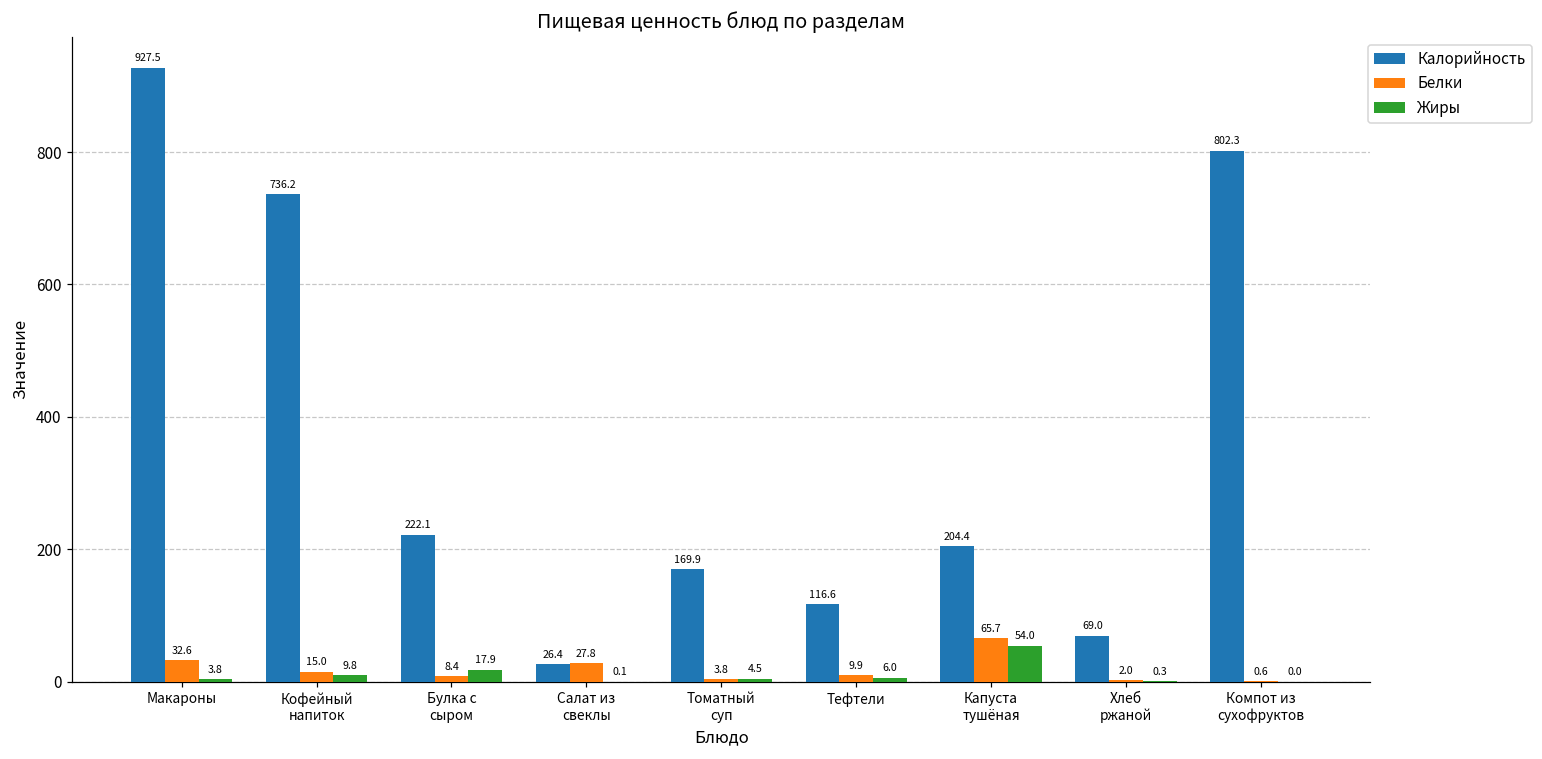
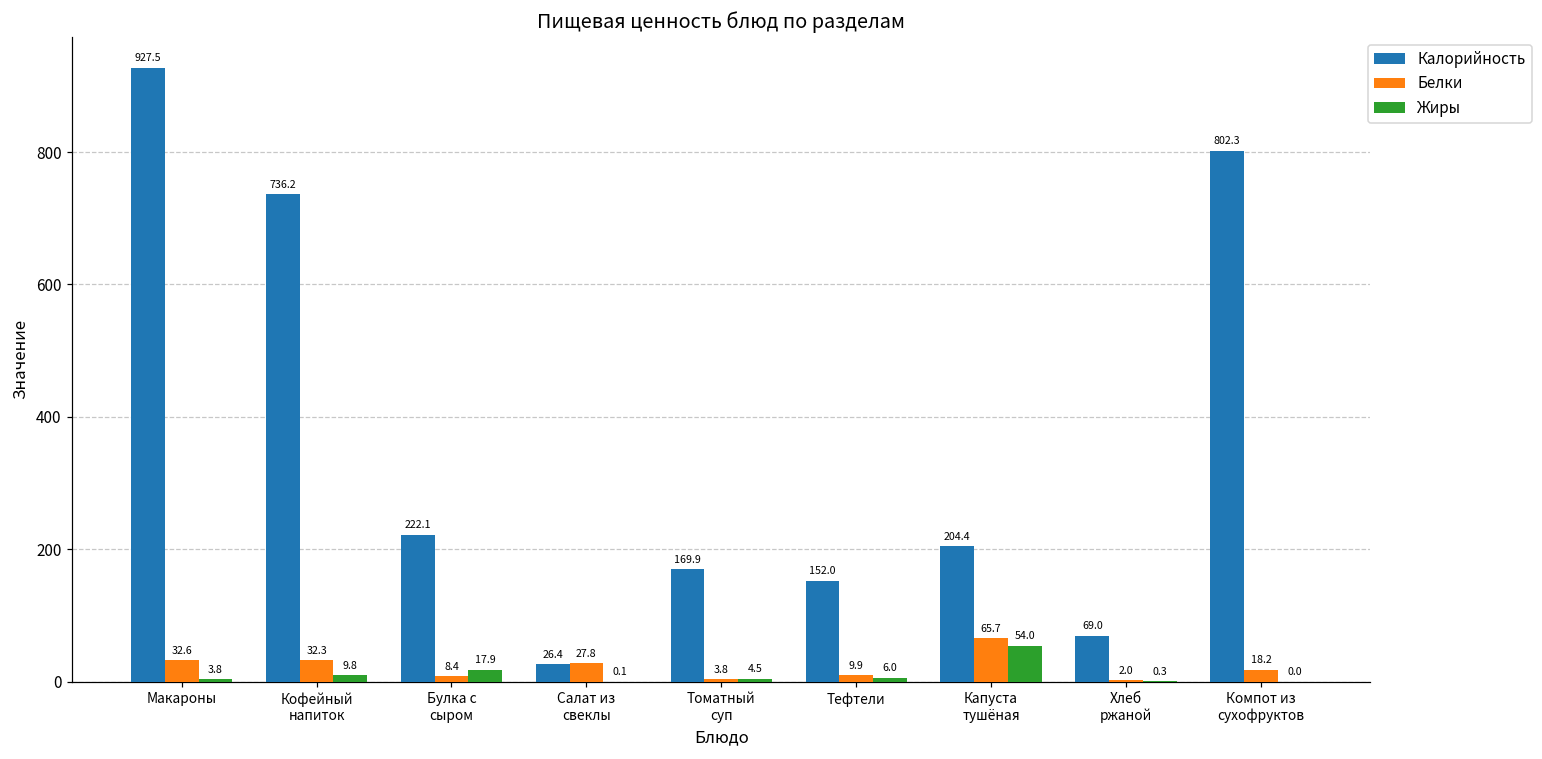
  {
    "Калорийность": {
      "Макароны": 927.5,
      "Кофейный напиток": 736.2,
      "Булка с сыром": 222.1,
      "Салат из свеклы": 26.4,
      "Томатный суп": 169.9,
-     "Тефтели": 116.6,
+     "Тефтели": 152.0,
      "Капуста тушёная": 204.4,
      "Хлеб ржаной": 69.0,
      "Компот из сухофруктов": 802.3
    },
    "Белки": {
      "Макароны": 32.6,
-     "Кофейный напиток": 15.0,
+     "Кофейный напиток": 32.3,
      "Булка с сыром": 8.4,
      "Салат из свеклы": 27.8,
      "Томатный суп": 3.8,
      "Тефтели": 9.9,
      "Капуста тушёная": 65.7,
      "Хлеб ржаной": 2.0,
-     "Компот из сухофруктов": 0.6
+     "Компот из сухофруктов": 18.2
    },
    "Жиры": {
      "Макароны": 3.8,
      "Кофейный напиток": 9.8,
      "Булка с сыром": 17.9,
      "Салат из свеклы": 0.1,
      "Томатный суп": 4.5,
      "Тефтели": 6.0,
      "Капуста тушёная": 54.0,
      "Хлеб ржаной": 0.3,
      "Компот из сухофруктов": 0.0
    }
  }
